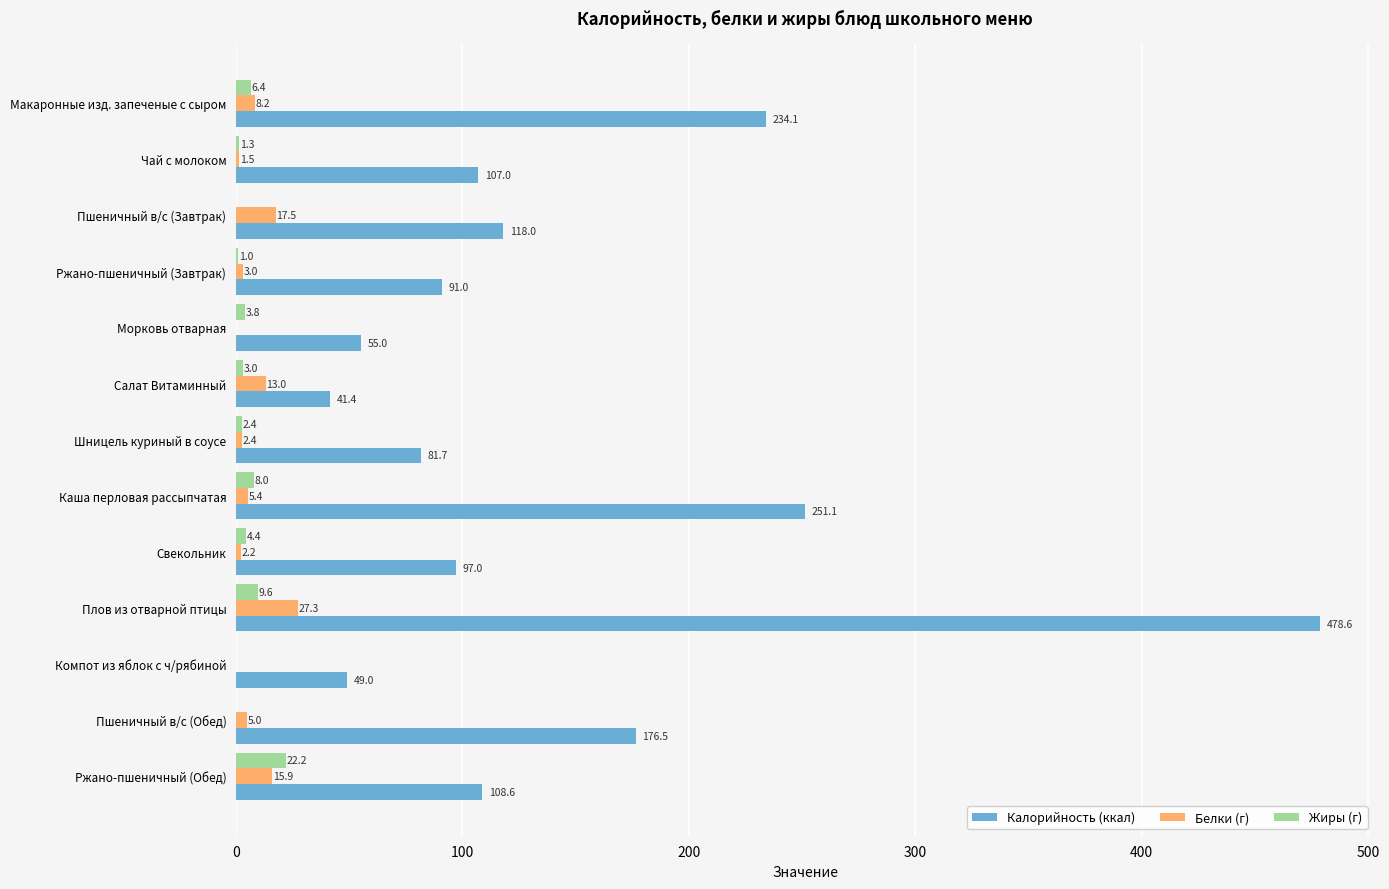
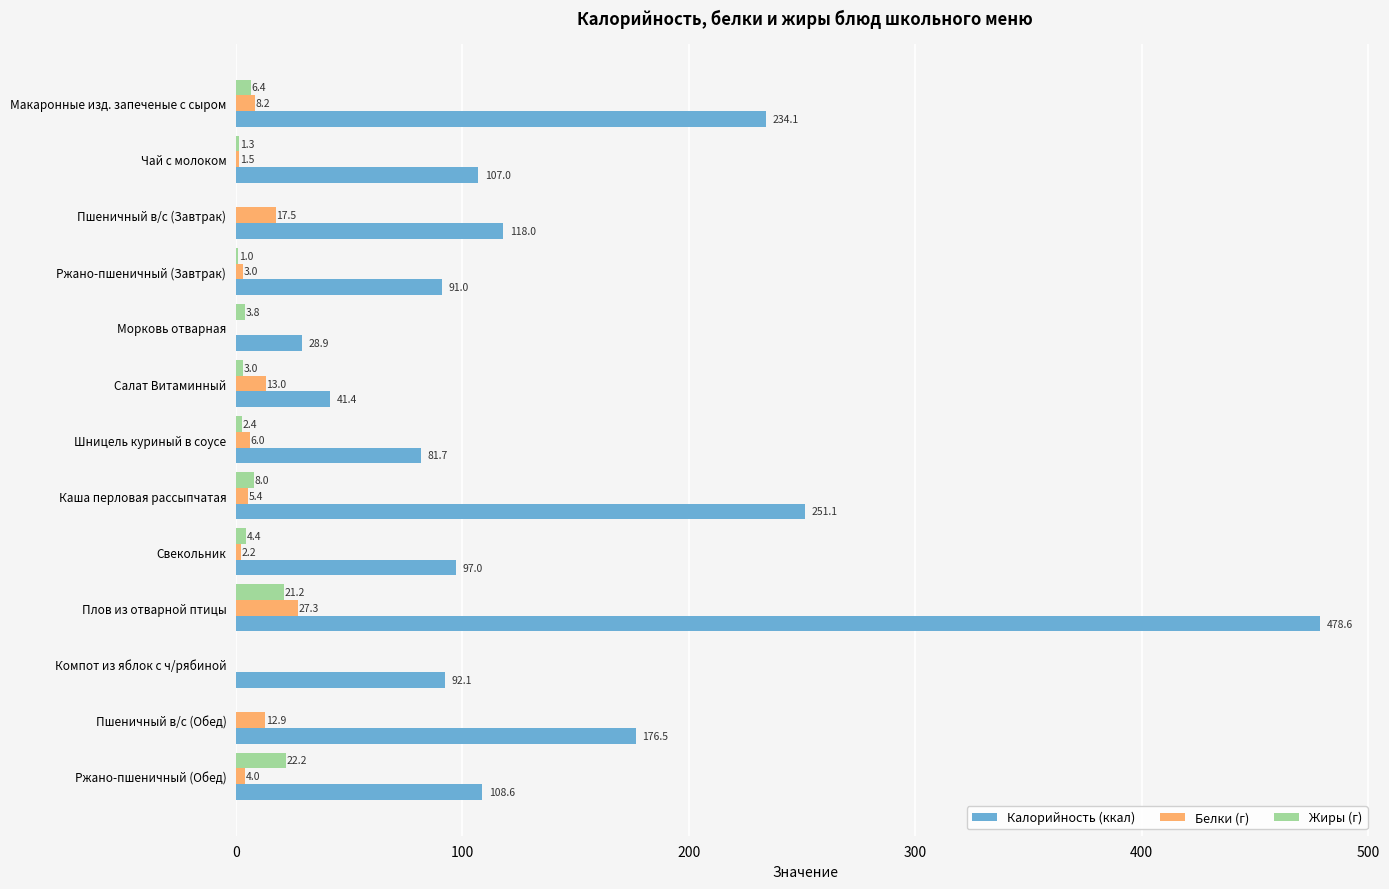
  {
    "Калорийность (ккал)": {
      "Макаронные изд. запеченые с сыром": 234.1,
      "Чай с молоком": 107.0,
      "Пшеничный в/с (Завтрак)": 118.0,
      "Ржано-пшеничный (Завтрак)": 91.0,
-     "Морковь отварная": 55.0,
+     "Морковь отварная": 28.9,
      "Салат Витаминный": 41.4,
      "Шницель куриный в соусе": 81.7,
      "Каша перловая рассыпчатая": 251.1,
      "Свекольник": 97.0,
      "Плов из отварной птицы": 478.6,
-     "Компот из яблок с ч/рябиной": 49.0,
+     "Компот из яблок с ч/рябиной": 92.1,
      "Пшеничный в/с (Обед)": 176.5,
      "Ржано-пшеничный (Обед)": 108.6
    },
    "Белки (г)": {
      "Макаронные изд. запеченые с сыром": 8.2,
      "Чай с молоком": 1.5,
      "Пшеничный в/с (Завтрак)": 17.5,
      "Ржано-пшеничный (Завтрак)": 3.0,
      "Салат Витаминный": 13.0,
-     "Шницель куриный в соусе": 2.4,
+     "Шницель куриный в соусе": 6.0,
      "Каша перловая рассыпчатая": 5.4,
      "Свекольник": 2.2,
      "Плов из отварной птицы": 27.3,
-     "Пшеничный в/с (Обед)": 5.0,
-     "Ржано-пшеничный (Обед)": 15.9
+     "Пшеничный в/с (Обед)": 12.9,
+     "Ржано-пшеничный (Обед)": 4.0
    },
    "Жиры (г)": {
      "Макаронные изд. запеченые с сыром": 6.4,
      "Чай с молоком": 1.3,
      "Ржано-пшеничный (Завтрак)": 1.0,
      "Морковь отварная": 3.8,
      "Салат Витаминный": 3.0,
      "Шницель куриный в соусе": 2.4,
      "Каша перловая рассыпчатая": 8.0,
      "Свекольник": 4.4,
-     "Плов из отварной птицы": 9.6,
+     "Плов из отварной птицы": 21.2,
      "Ржано-пшеничный (Обед)": 22.2
    }
  }
